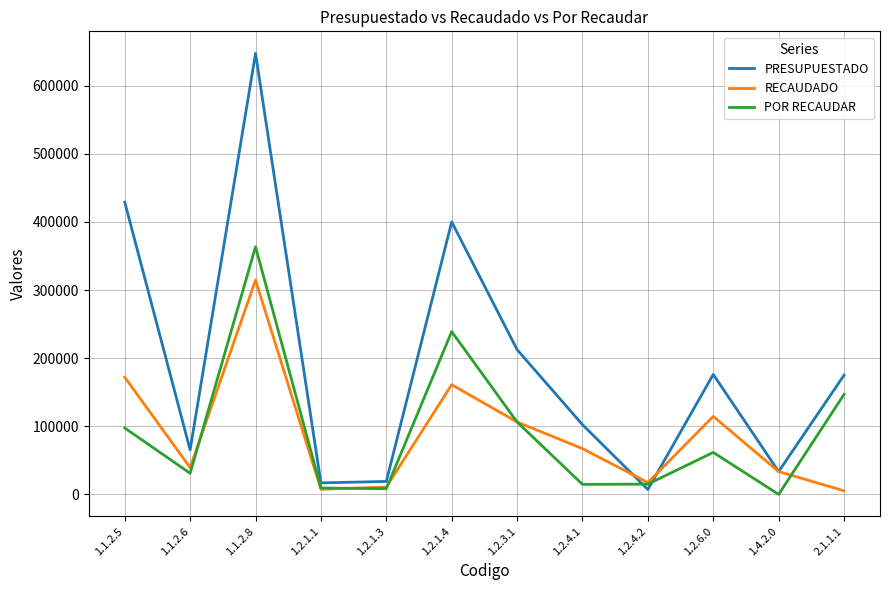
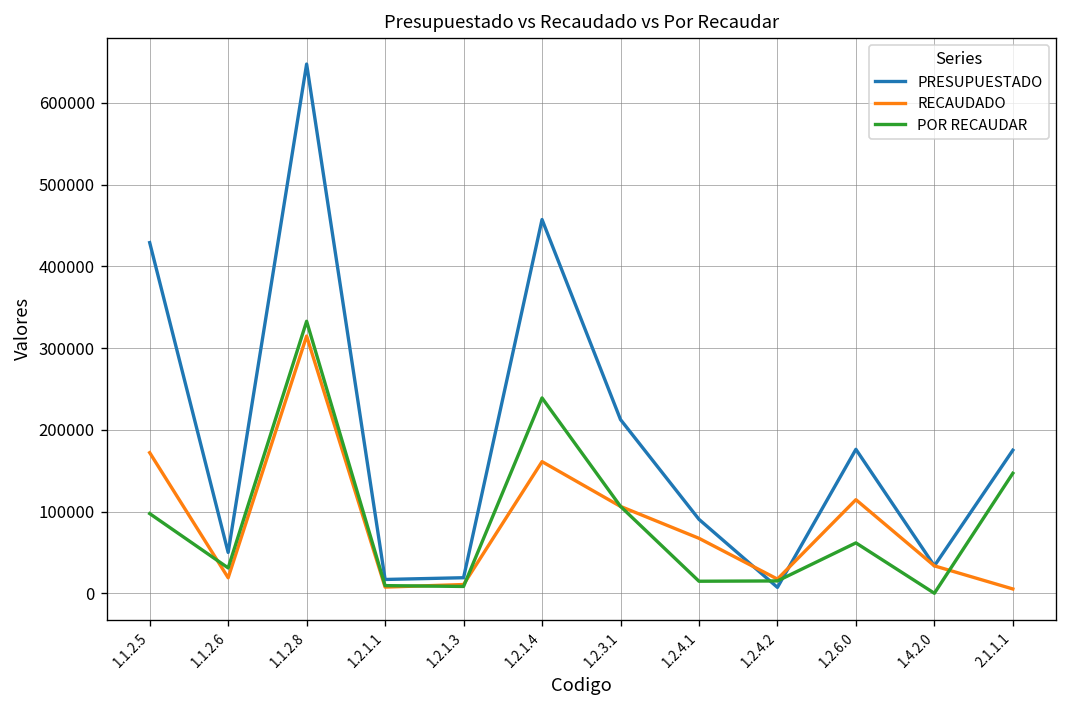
  {
    "PRESUPUESTADO": {
      "1.1.2.5": 430000,
-     "1.1.2.6": 70000,
+     "1.1.2.6": 50000,
      "1.1.2.8": 650000,
      "1.2.1.1": 20000,
      "1.2.1.3": 20000,
-     "1.2.1.4": 400000,
+     "1.2.1.4": 460000,
      "1.2.3.1": 210000,
-     "1.2.4.1": 100000,
+     "1.2.4.1": 90000,
      "1.2.4.2": 10000,
      "1.2.6.0": 180000,
      "2.1.1.1": 180000
    },
    "RECAUDADO": {
      "1.1.2.5": 170000,
-     "1.1.2.6": 40000,
+     "1.1.2.6": 20000,
      "1.1.2.8": 310000,
      "1.2.1.4": 160000,
      "1.2.4.1": 70000,
      "1.2.6.0": 110000,
      "2.1.1.1": 10000
    },
    "POR RECAUDAR": {
      "1.1.2.5": 100000,
      "1.1.2.6": 30000,
-     "1.1.2.8": 360000,
+     "1.1.2.8": 330000,
      "1.2.1.4": 240000,
      "1.2.4.1": 10000,
      "1.2.6.0": 60000,
      "1.4.2.0": 0,
      "2.1.1.1": 150000
    }
  }
